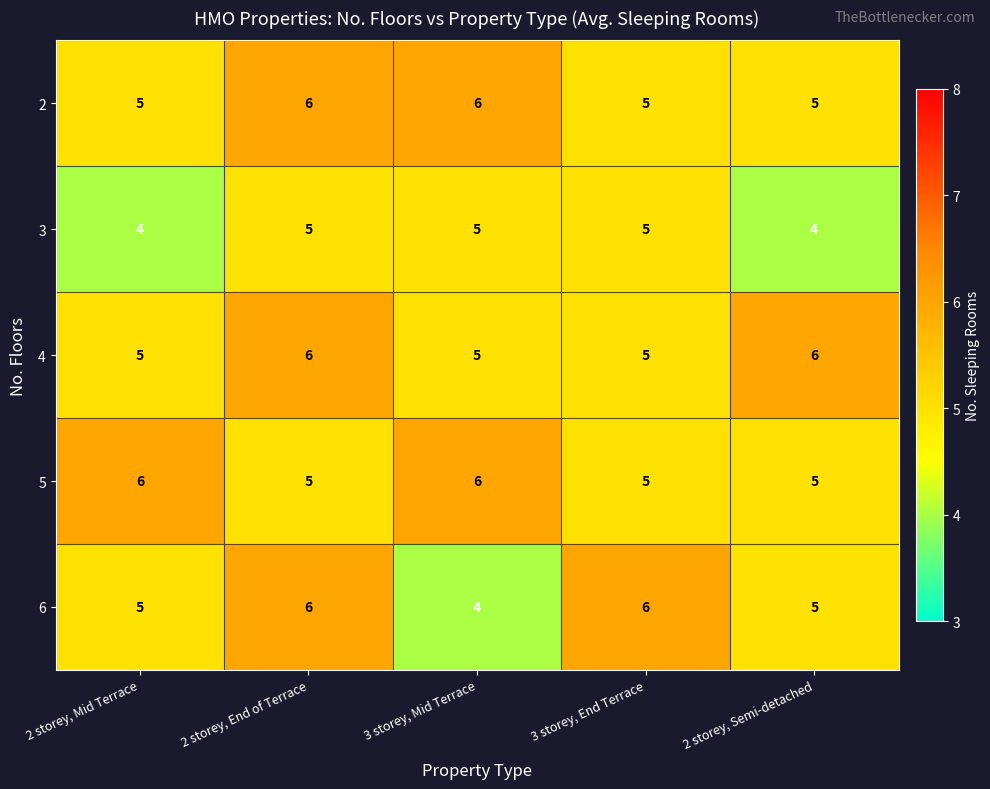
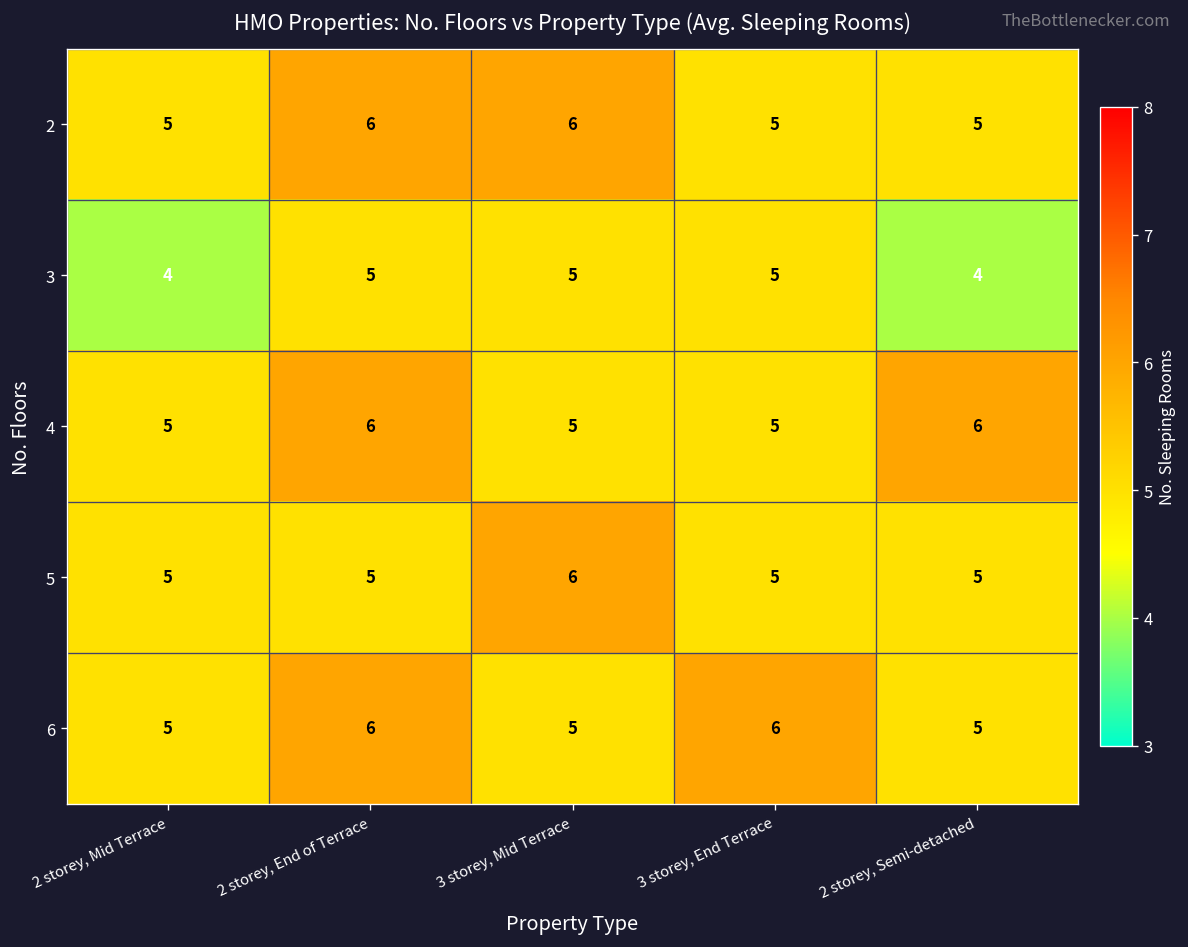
  {
    "2": {
      "2 storey, Mid Terrace": 5,
      "2 storey, End of Terrace": 6,
      "3 storey, Mid Terrace": 6,
      "3 storey, End Terrace": 5,
      "2 storey, Semi-detached": 5
    },
    "3": {
      "2 storey, Mid Terrace": 4,
      "2 storey, End of Terrace": 5,
      "3 storey, Mid Terrace": 5,
      "3 storey, End Terrace": 5,
      "2 storey, Semi-detached": 4
    },
    "4": {
      "2 storey, Mid Terrace": 5,
      "2 storey, End of Terrace": 6,
      "3 storey, Mid Terrace": 5,
      "3 storey, End Terrace": 5,
      "2 storey, Semi-detached": 6
    },
    "5": {
-     "2 storey, Mid Terrace": 6,
+     "2 storey, Mid Terrace": 5,
      "2 storey, End of Terrace": 5,
      "3 storey, Mid Terrace": 6,
      "3 storey, End Terrace": 5,
      "2 storey, Semi-detached": 5
    },
    "6": {
      "2 storey, Mid Terrace": 5,
      "2 storey, End of Terrace": 6,
-     "3 storey, Mid Terrace": 4,
+     "3 storey, Mid Terrace": 5,
      "3 storey, End Terrace": 6,
      "2 storey, Semi-detached": 5
    }
  }
